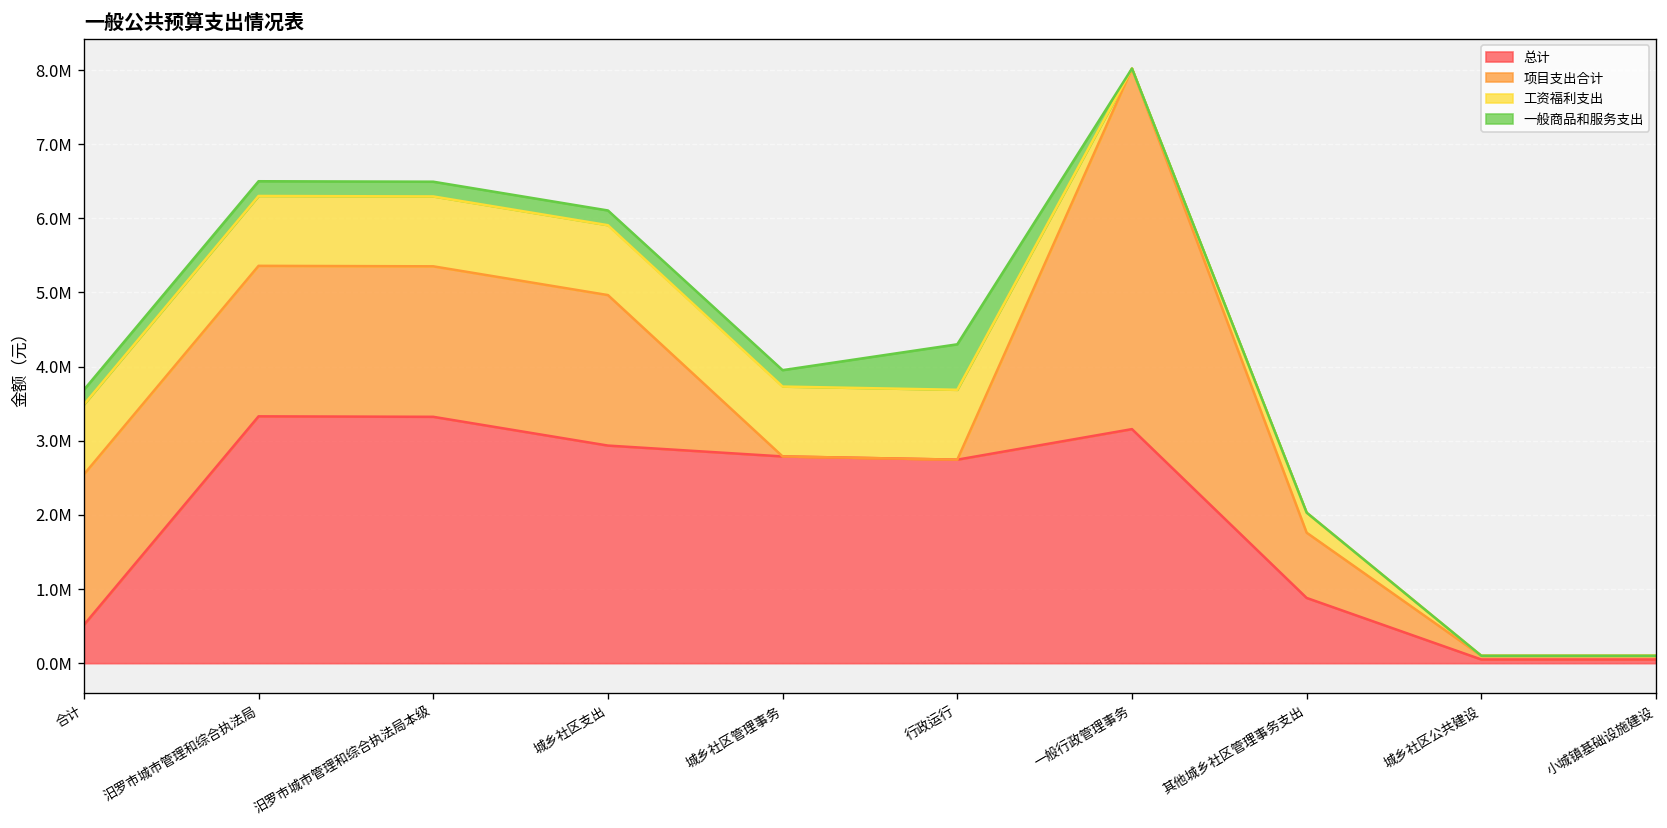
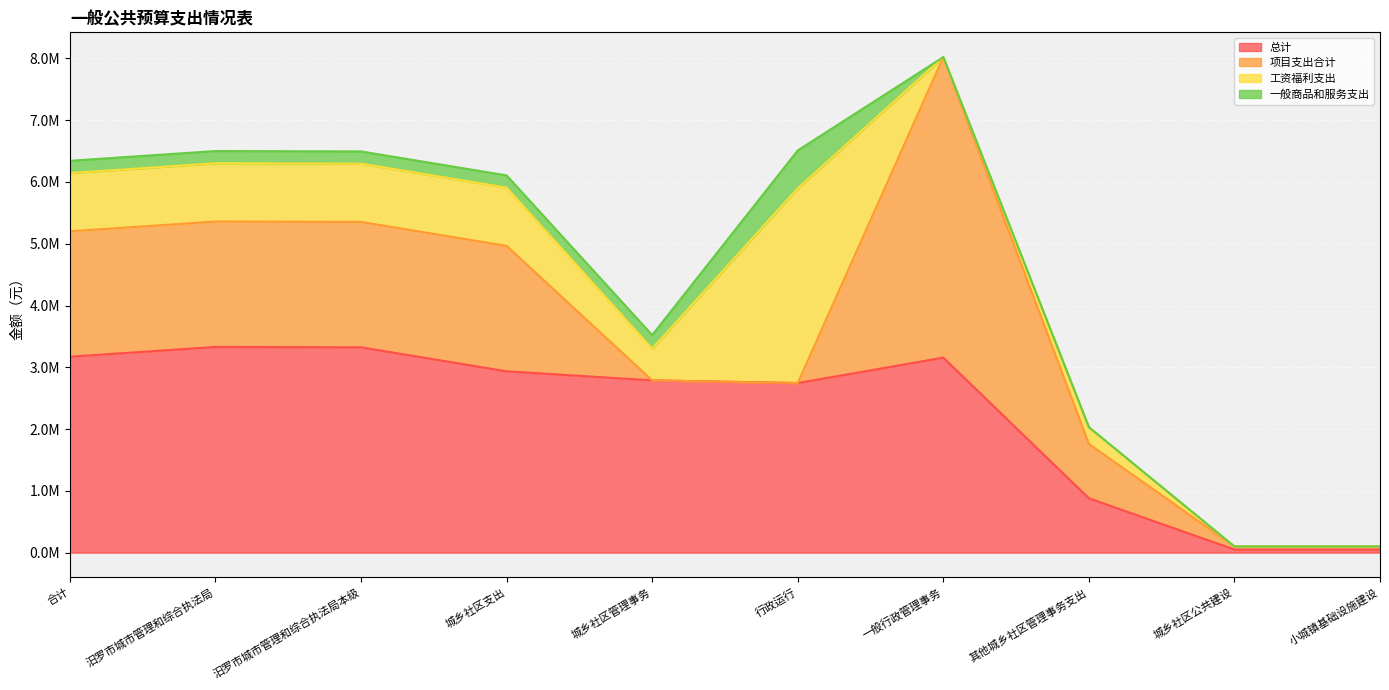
  {
    "总计": {
-     "合计": 500000,
+     "合计": 3200000,
      "汨罗市城市管理和综合执法局": 3300000,
      "汨罗市城市管理和综合执法局本级": 3300000,
      "城乡社区支出": 2900000,
      "一般行政管理事务": 3200000,
      "其他城乡社区管理事务支出": 900000,
      "城乡社区公共建设": 100000,
      "小城镇基础设施建设": 100000
    },
    "项目支出合计": {
      "合计": 2000000,
      "汨罗市城市管理和综合执法局": 2000000,
      "汨罗市城市管理和综合执法局本级": 2000000,
      "城乡社区支出": 2000000,
      "其他城乡社区管理事务支出": 900000
    },
    "工资福利支出": {
      "合计": 900000,
      "汨罗市城市管理和综合执法局": 900000,
      "汨罗市城市管理和综合执法局本级": 900000,
      "城乡社区支出": 900000,
-     "城乡社区管理事务": 900000,
-     "行政运行": 900000
+     "城乡社区管理事务": 500000,
+     "行政运行": 3200000
    },
    "一般商品和服务支出": {
      "合计": 200000,
      "汨罗市城市管理和综合执法局": 200000,
      "汨罗市城市管理和综合执法局本级": 200000,
      "城乡社区支出": 200000,
      "城乡社区管理事务": 200000,
      "行政运行": 600000
    }
  }
